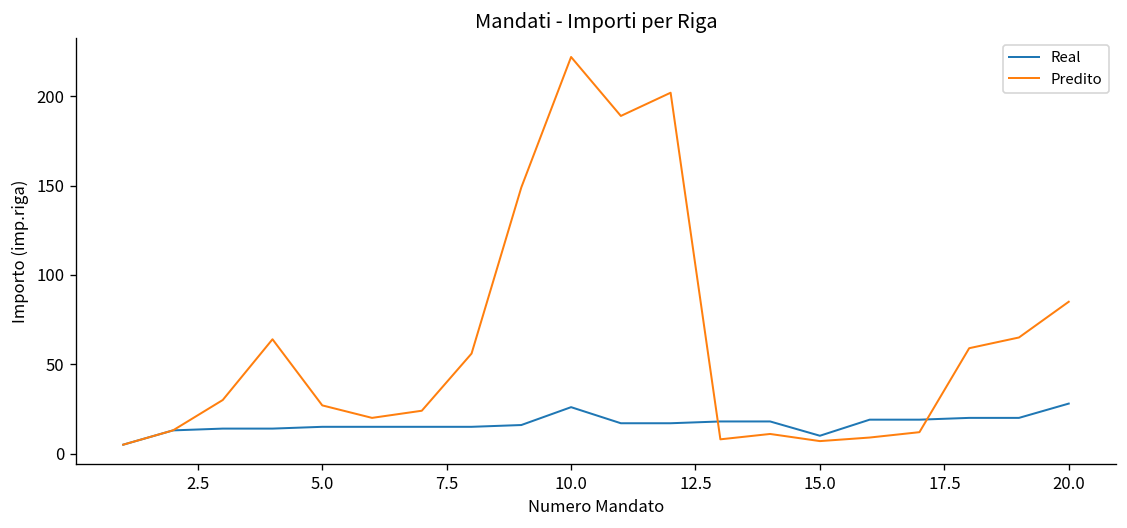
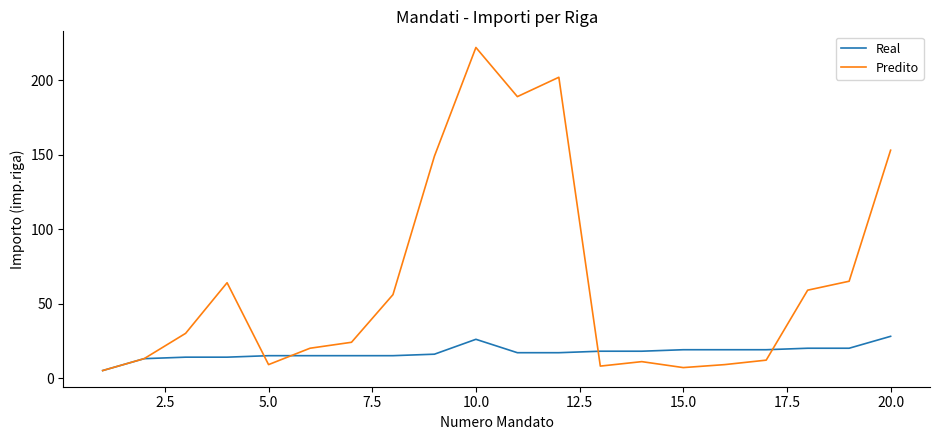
  {
    "Real": {
      "5.0": 15,
      "10.0": 26,
-     "15.0": 10,
+     "15.0": 19,
      "20.0": 28
    },
    "Predito": {
-     "5.0": 27,
+     "5.0": 9,
      "10.0": 222,
      "15.0": 7,
-     "20.0": 85
+     "20.0": 153
    }
  }
